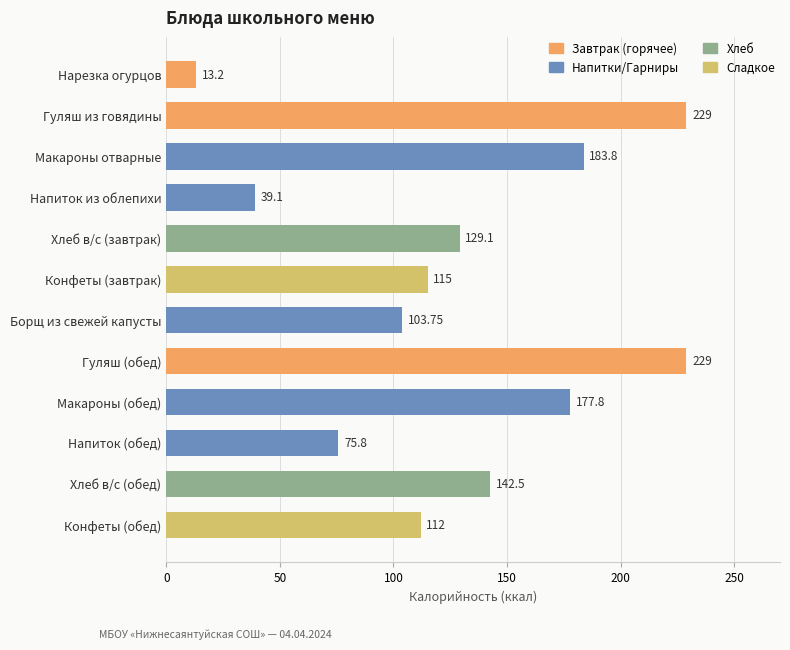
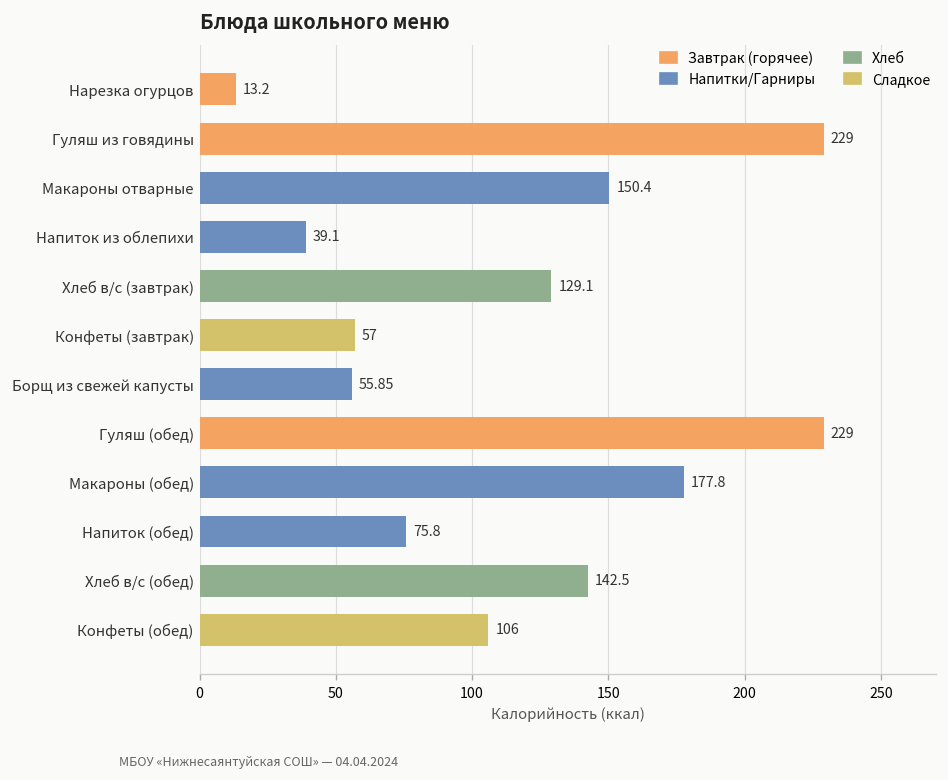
  {
    "Нарезка огурцов": 13.2,
    "Гуляш из говядины": 229,
-   "Макароны отварные": 183.8,
+   "Макароны отварные": 150.4,
    "Напиток из облепихи": 39.1,
    "Хлеб в/с (завтрак)": 129.1,
-   "Конфеты (завтрак)": 115,
-   "Борщ из свежей капусты": 103.75,
+   "Конфеты (завтрак)": 57,
+   "Борщ из свежей капусты": 55.85,
    "Гуляш (обед)": 229,
    "Макароны (обед)": 177.8,
    "Напиток (обед)": 75.8,
    "Хлеб в/с (обед)": 142.5,
-   "Конфеты (обед)": 112
+   "Конфеты (обед)": 106
  }
